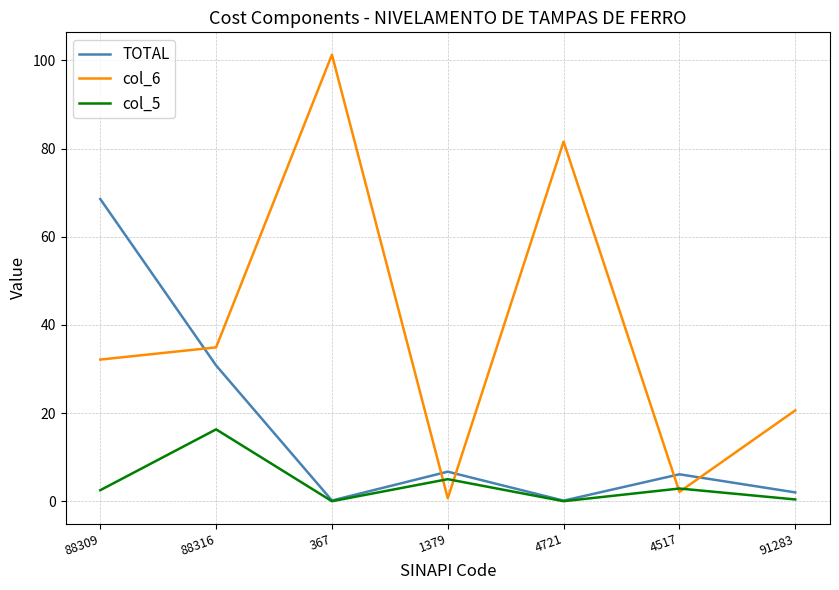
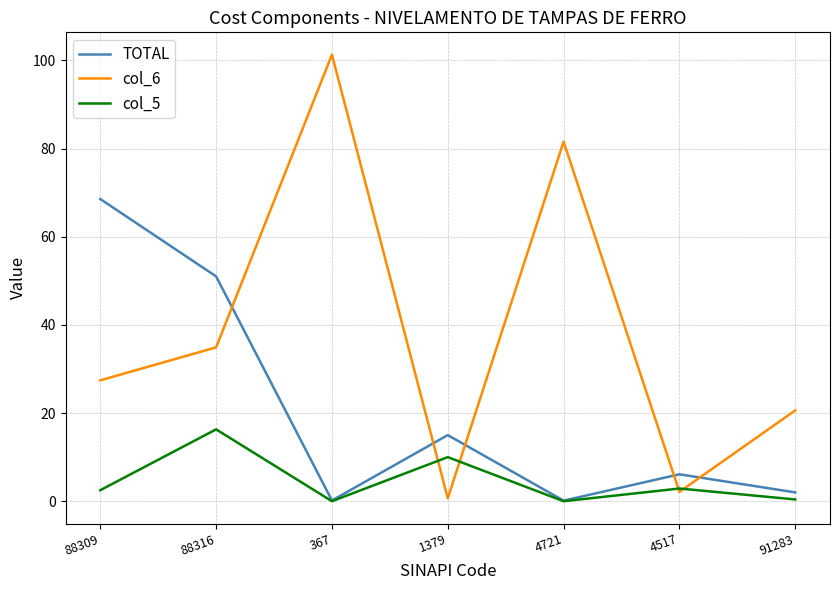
  {
    "TOTAL": {
      "88309": 69,
-     "88316": 31,
-     "1379": 7,
+     "88316": 51,
+     "1379": 15,
      "4517": 6,
      "91283": 2
    },
    "col_6": {
-     "88309": 32,
+     "88309": 27,
      "88316": 35,
      "367": 101,
      "1379": 1,
      "4721": 82,
      "4517": 2,
      "91283": 21
    },
    "col_5": {
      "88309": 3,
      "88316": 16,
-     "1379": 5,
+     "1379": 10,
      "4517": 3,
      "91283": 0
    }
  }
